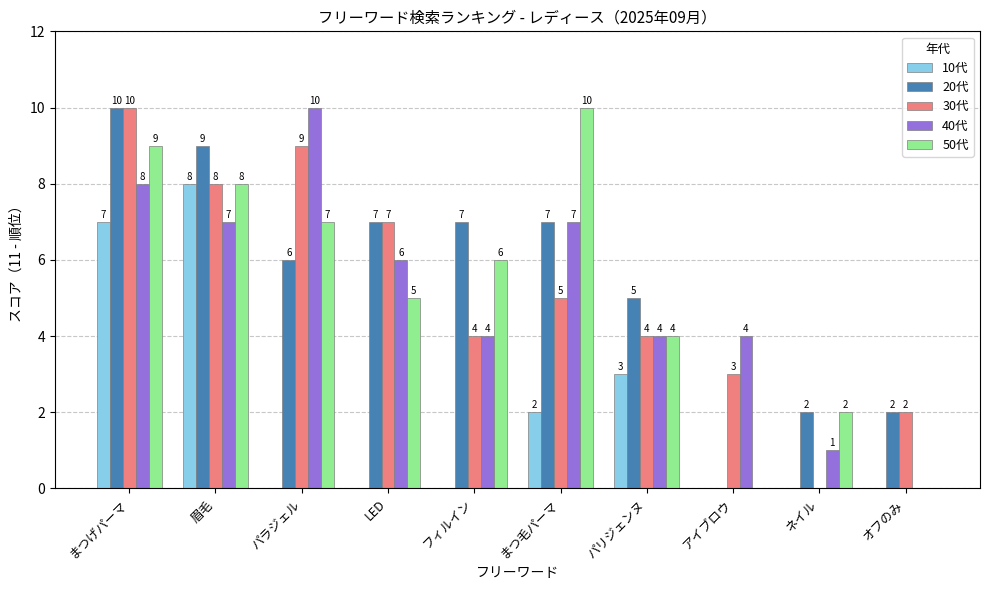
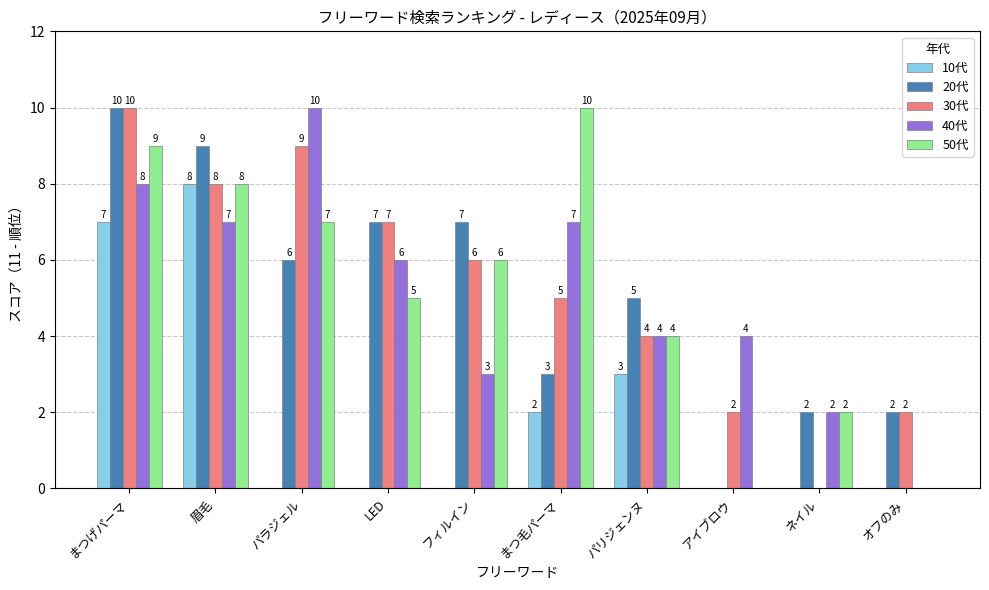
  {
    "10代": {
      "まつげパーマ": 7,
      "眉毛": 8,
      "まつ毛パーマ": 2,
      "パリジェンヌ": 3
    },
    "20代": {
      "まつげパーマ": 10,
      "眉毛": 9,
      "パラジェル": 6,
      "LED": 7,
      "フィルイン": 7,
-     "まつ毛パーマ": 7,
+     "まつ毛パーマ": 3,
      "パリジェンヌ": 5,
      "ネイル": 2,
      "オフのみ": 2
    },
    "30代": {
      "まつげパーマ": 10,
      "眉毛": 8,
      "パラジェル": 9,
      "LED": 7,
-     "フィルイン": 4,
+     "フィルイン": 6,
      "まつ毛パーマ": 5,
      "パリジェンヌ": 4,
-     "アイブロウ": 3,
+     "アイブロウ": 2,
      "オフのみ": 2
    },
    "40代": {
      "まつげパーマ": 8,
      "眉毛": 7,
      "パラジェル": 10,
      "LED": 6,
-     "フィルイン": 4,
+     "フィルイン": 3,
      "まつ毛パーマ": 7,
      "パリジェンヌ": 4,
      "アイブロウ": 4,
-     "ネイル": 1
+     "ネイル": 2
    },
    "50代": {
      "まつげパーマ": 9,
      "眉毛": 8,
      "パラジェル": 7,
      "LED": 5,
      "フィルイン": 6,
      "まつ毛パーマ": 10,
      "パリジェンヌ": 4,
      "ネイル": 2
    }
  }
